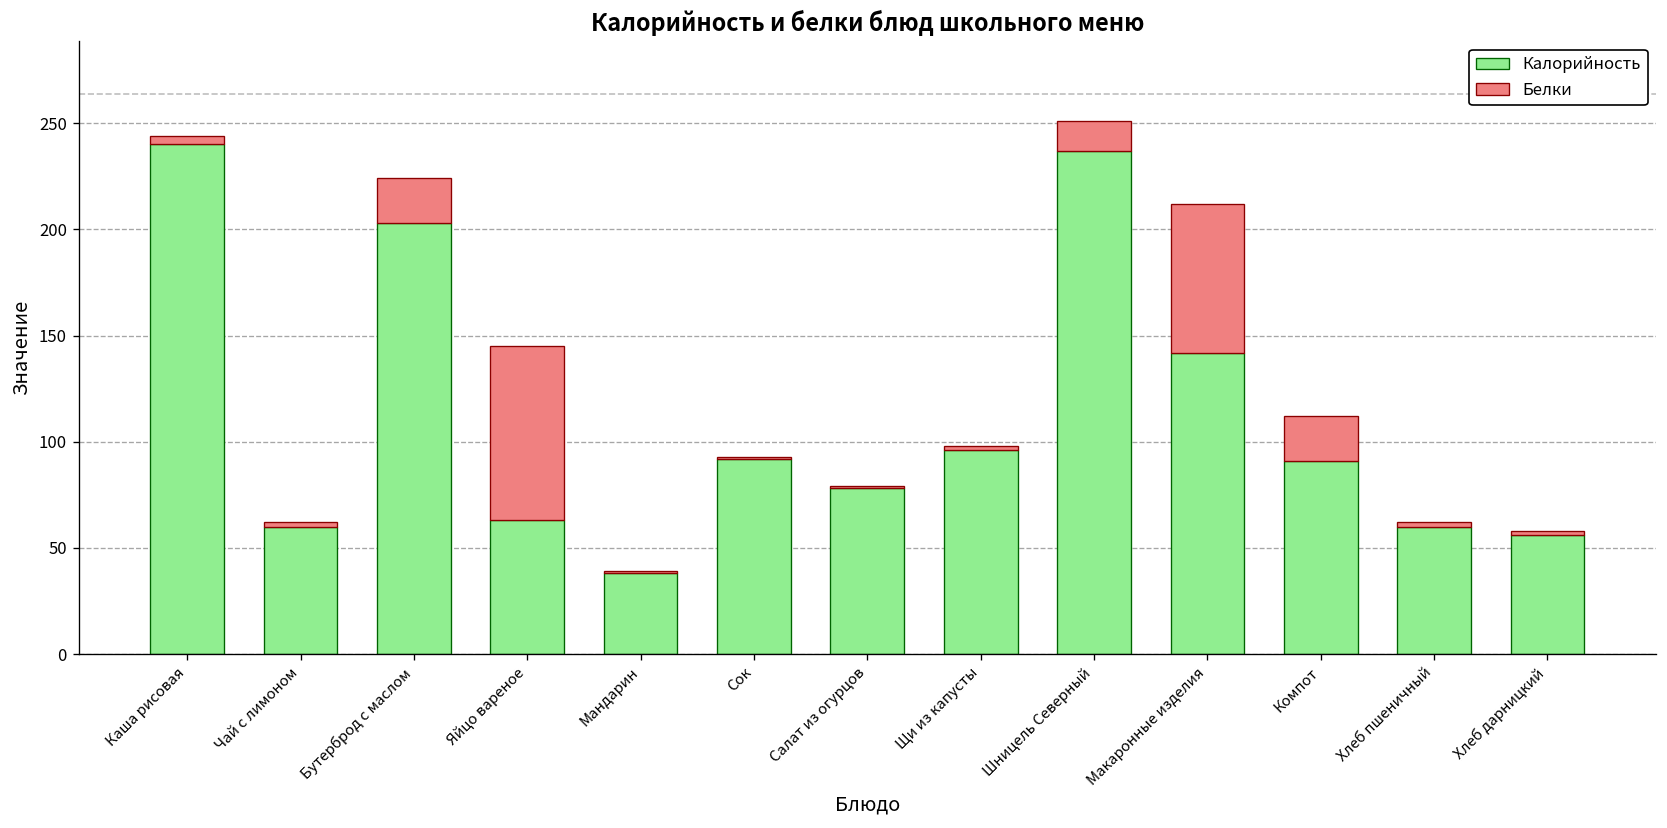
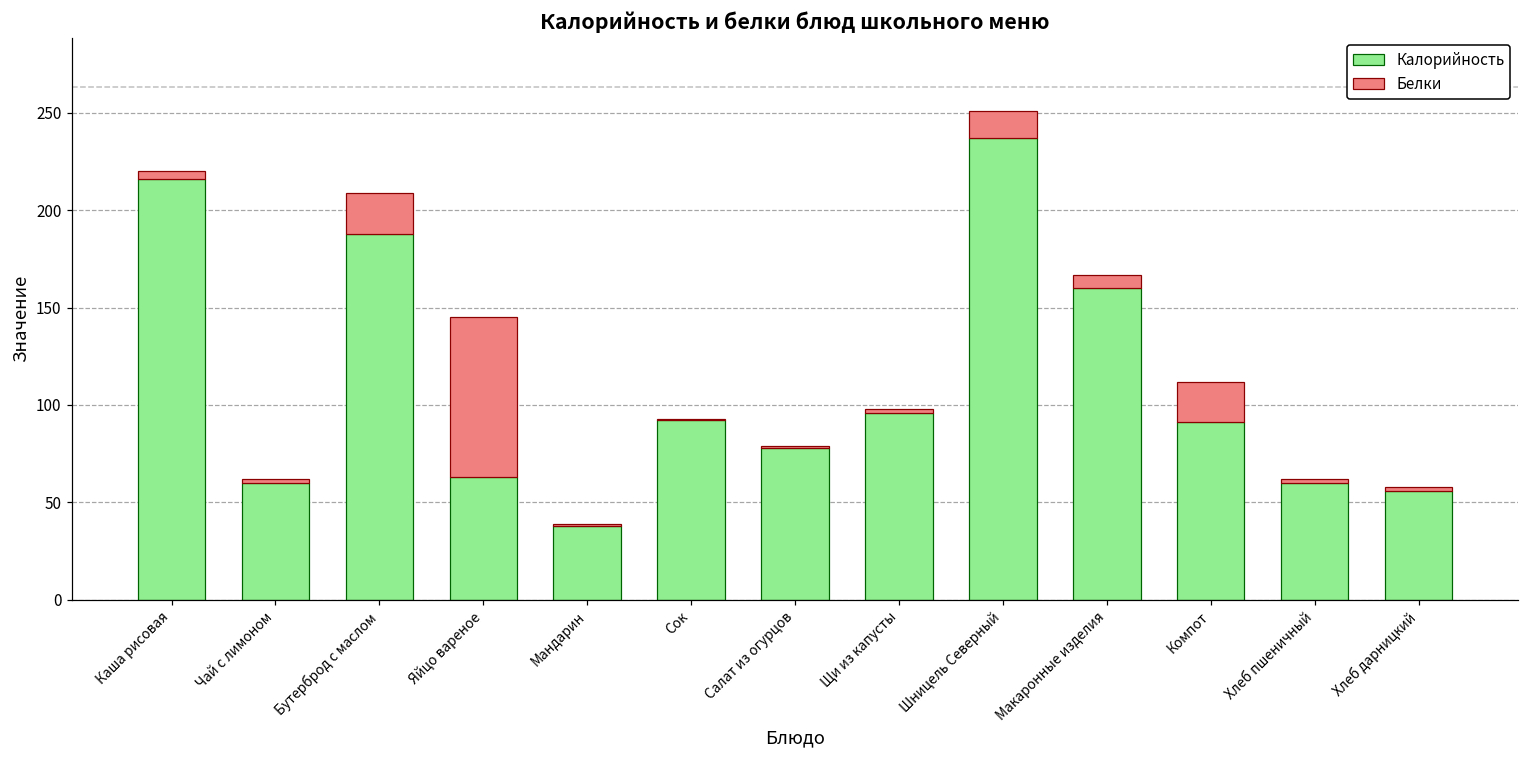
  {
    "Калорийность": {
-     "Каша рисовая": 240,
+     "Каша рисовая": 216,
      "Чай с лимоном": 60,
-     "Бутерброд с маслом": 203,
+     "Бутерброд с маслом": 188,
      "Яйцо вареное": 63,
      "Мандарин": 38,
      "Сок": 92,
      "Салат из огурцов": 78,
      "Щи из капусты": 96,
      "Шницель Северный": 237,
-     "Макаронные изделия": 142,
+     "Макаронные изделия": 160,
      "Компот": 91,
      "Хлеб пшеничный": 60,
      "Хлеб дарницкий": 56
    },
    "Белки": {
      "Каша рисовая": 4,
      "Чай с лимоном": 2,
      "Бутерброд с маслом": 21,
      "Яйцо вареное": 82,
      "Щи из капусты": 2,
      "Шницель Северный": 14,
-     "Макаронные изделия": 70,
+     "Макаронные изделия": 7,
      "Компот": 21,
      "Хлеб пшеничный": 2,
      "Хлеб дарницкий": 2
    }
  }
